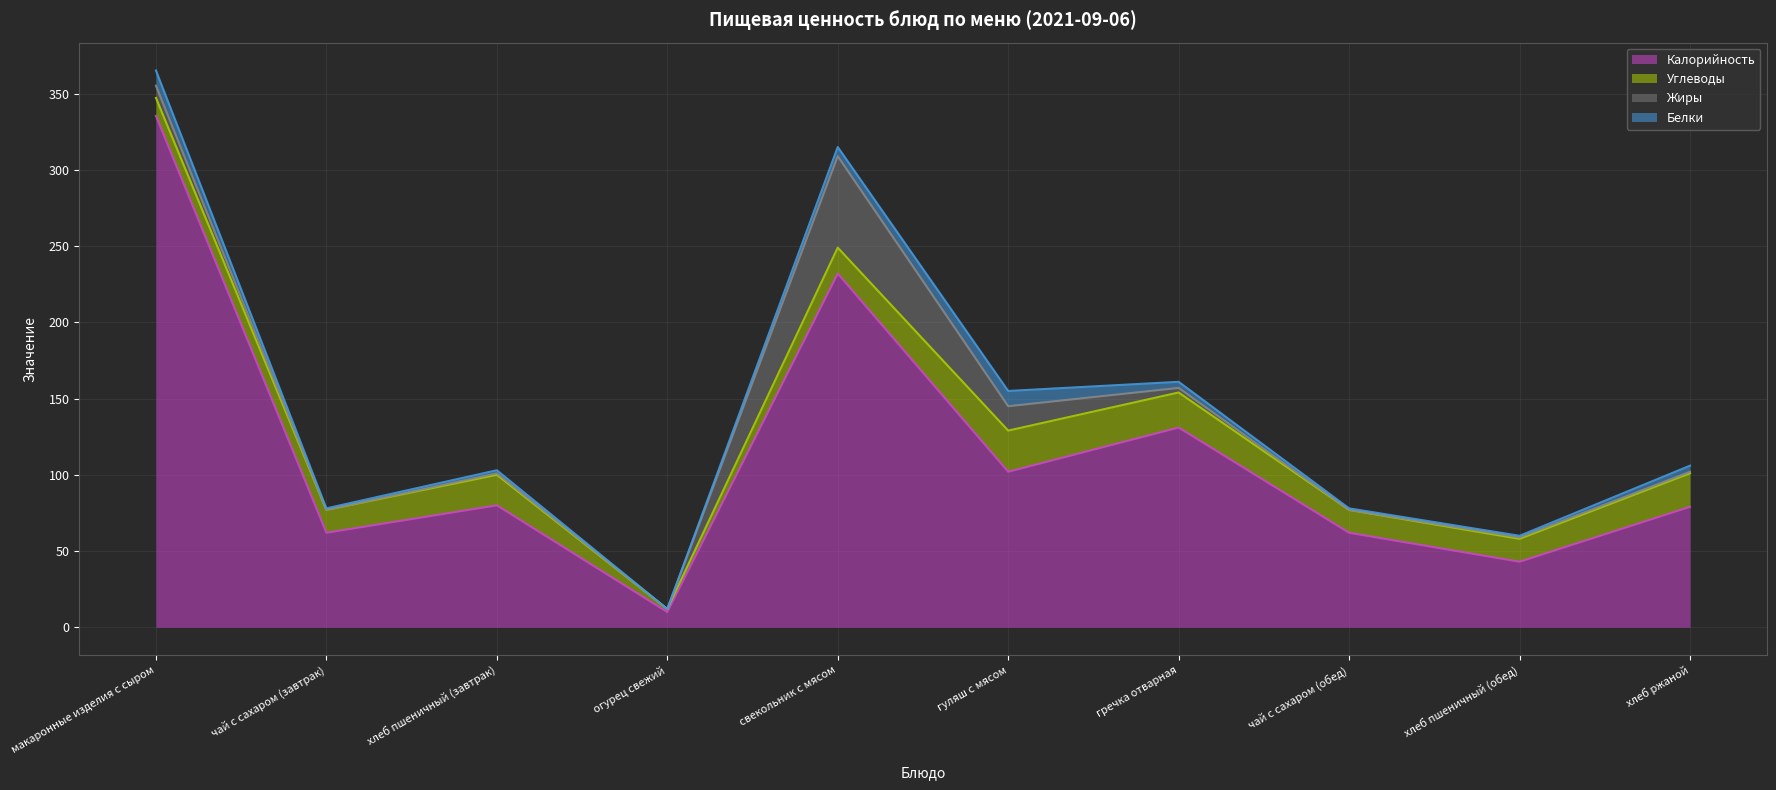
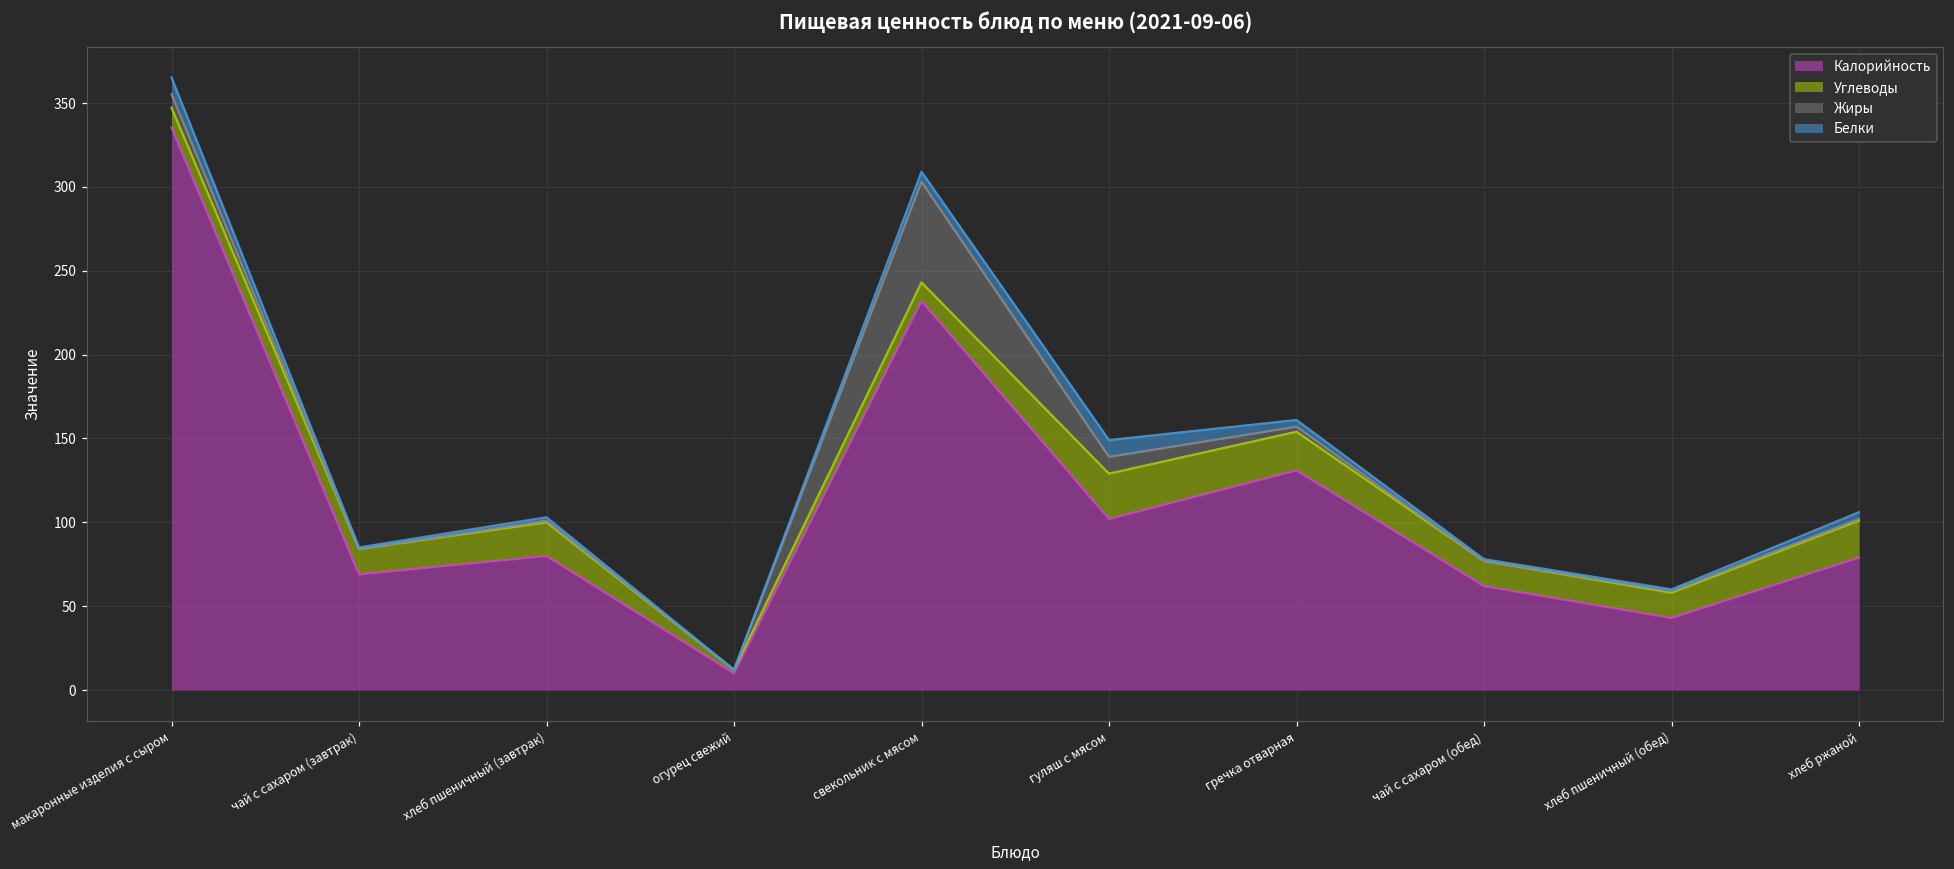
  {
    "Калорийность": {
      "макаронные изделия с сыром": 335,
-     "чай с сахаром (завтрак)": 62,
+     "чай с сахаром (завтрак)": 69,
      "хлеб пшеничный (завтрак)": 80,
      "огурец свежий": 10,
      "свекольник с мясом": 232,
      "гуляш с мясом": 102,
      "гречка отварная": 131,
      "чай с сахаром (обед)": 62,
      "хлеб пшеничный (обед)": 43,
      "хлеб ржаной": 79
    },
    "Углеводы": {
      "макаронные изделия с сыром": 12,
-     "свекольник с мясом": 17,
+     "свекольник с мясом": 11,
      "гуляш с мясом": 27,
      "гречка отварная": 23
    },
    "Жиры": {
      "макаронные изделия с сыром": 8,
      "свекольник с мясом": 60,
-     "гуляш с мясом": 16,
+     "гуляш с мясом": 10,
      "гречка отварная": 3
    },
    "Белки": {
      "макаронные изделия с сыром": 10,
      "хлеб пшеничный (завтрак)": 2,
      "свекольник с мясом": 6,
      "гуляш с мясом": 10,
      "гречка отварная": 4,
      "хлеб ржаной": 4
    }
  }
